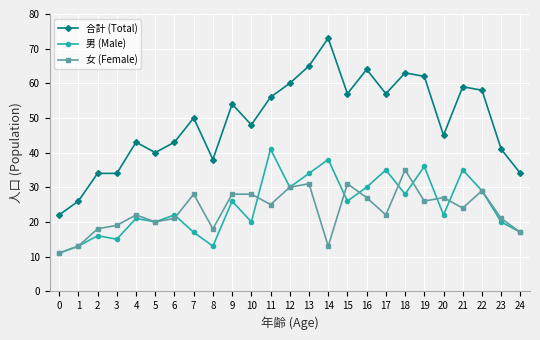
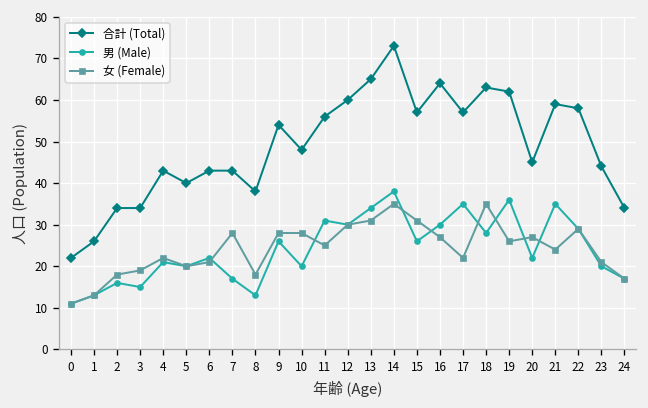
  {
    "合計 (Total)": {
      "0": 22,
      "1": 26,
      "2": 34,
      "3": 34,
      "4": 43,
      "5": 40,
      "6": 43,
-     "7": 50,
+     "7": 43,
      "8": 38,
      "9": 54,
      "10": 48,
      "11": 56,
      "12": 60,
      "13": 65,
      "14": 73,
      "15": 57,
      "16": 64,
      "17": 57,
      "18": 63,
      "19": 62,
      "20": 45,
      "21": 59,
      "22": 58,
-     "23": 41,
+     "23": 44,
      "24": 34
    },
    "男 (Male)": {
      "2": 16,
      "3": 15,
      "4": 21,
      "6": 22,
      "7": 17,
      "8": 13,
      "9": 26,
      "10": 20,
-     "11": 41,
+     "11": 31,
      "13": 34,
      "14": 38,
      "15": 26,
      "16": 30,
      "17": 35,
      "18": 28,
      "19": 36,
      "20": 22,
      "21": 35,
      "23": 20
    },
    "女 (Female)": {
      "2": 18,
      "3": 19,
      "4": 22,
      "6": 21,
      "7": 28,
      "8": 18,
      "9": 28,
      "10": 28,
      "11": 25,
      "13": 31,
-     "14": 13,
+     "14": 35,
      "15": 31,
      "16": 27,
      "17": 22,
      "18": 35,
      "19": 26,
      "20": 27,
      "21": 24,
      "23": 21
    }
  }
